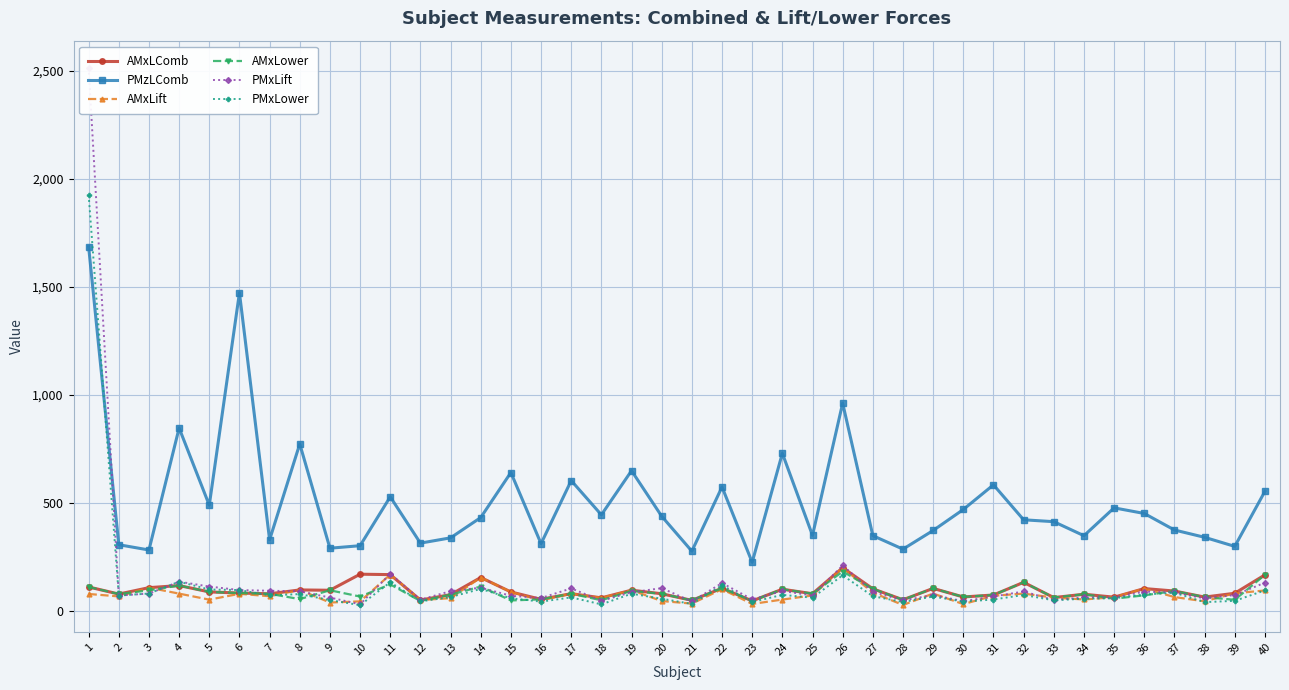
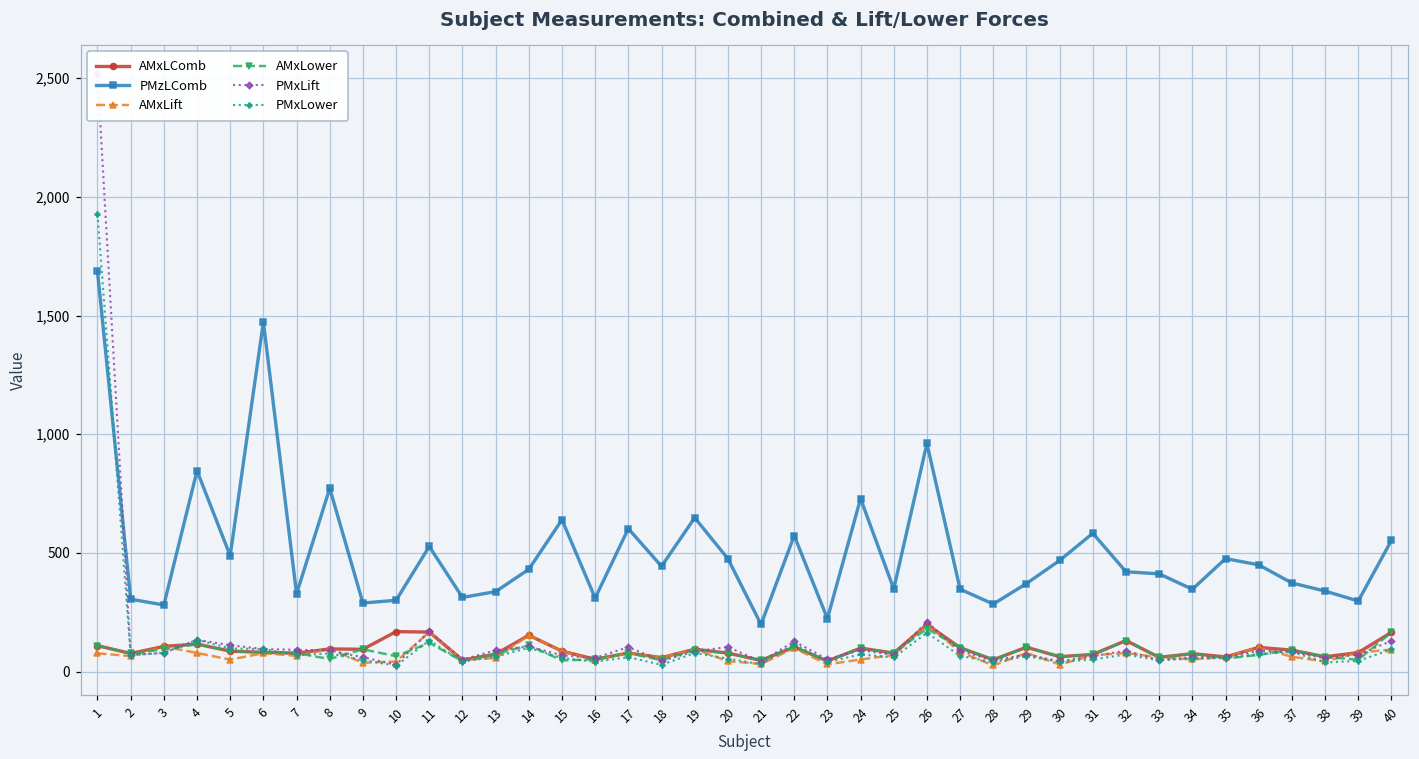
  {
    "AMxLComb": {
      "10": "170"
    },
    "PMzLComb": {
      "1": "1,690",
      "2": "310",
      "3": "280",
      "4": "850",
      "5": "490",
      "6": "1,470",
      "7": "330",
      "8": "770",
      "9": "290",
      "10": "300",
      "11": "530",
      "12": "310",
      "13": "340",
      "14": "430",
      "15": "640",
      "16": "310",
      "17": "600",
      "18": "440",
      "19": "650",
-     "20": "440",
-     "21": "280",
+     "20": "480",
+     "21": "200",
      "22": "570",
      "23": "220",
      "24": "730",
      "25": "350",
      "26": "960",
      "27": "350",
      "28": "280",
      "29": "370",
      "30": "470",
      "31": "580",
      "32": "420",
      "33": "410",
      "34": "350",
      "35": "480",
      "36": "450",
      "37": "370",
      "38": "340",
      "39": "300",
      "40": "550"
    },
    "AMxLift": {
      "1": "80",
      "4": "80",
      "5": "50",
      "10": "40",
      "24": "50",
      "28": "30",
      "37": "60"
    },
    "PMxLift": {
      "5": "110",
      "7": "90",
      "9": "60",
      "13": "90",
      "17": "100",
      "20": "100",
      "36": "90",
      "40": "130"
    }
  }
